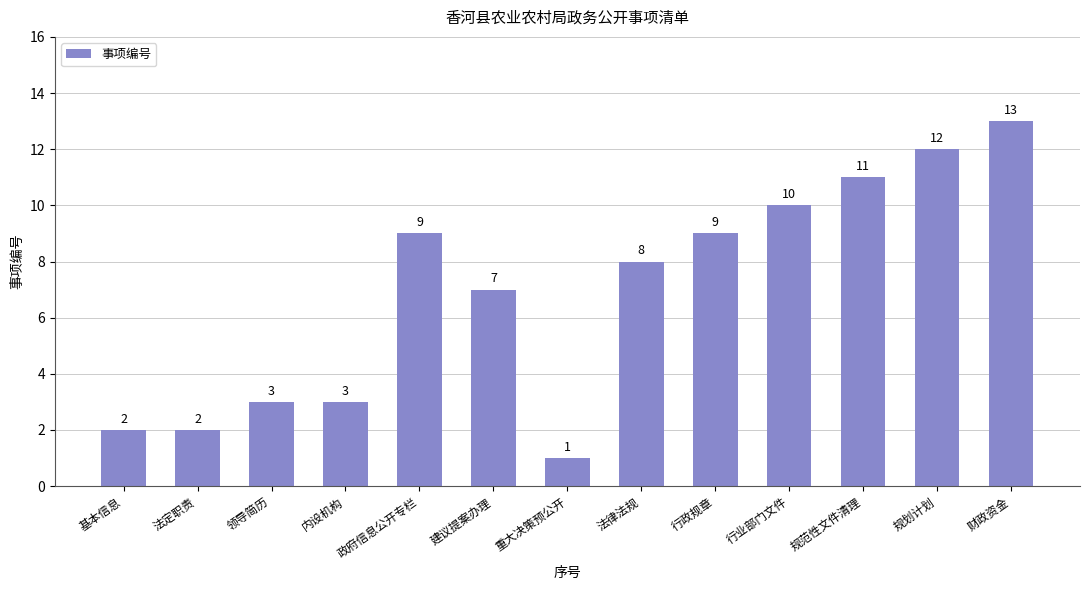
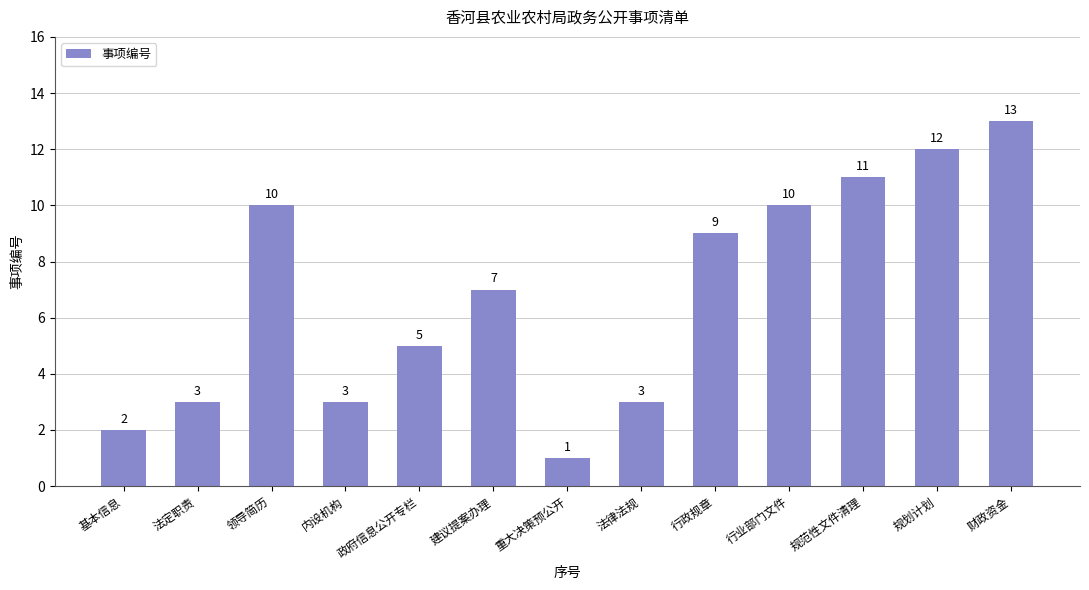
  {
    "基本信息": 2,
-   "法定职责": 2,
-   "领导简历": 3,
+   "法定职责": 3,
+   "领导简历": 10,
    "内设机构": 3,
-   "政府信息公开专栏": 9,
+   "政府信息公开专栏": 5,
    "建议提案办理": 7,
    "重大决策预公开": 1,
-   "法律法规": 8,
+   "法律法规": 3,
    "行政规章": 9,
    "行业部门文件": 10,
    "规范性文件清理": 11,
    "规划计划": 12,
    "财政资金": 13
  }
